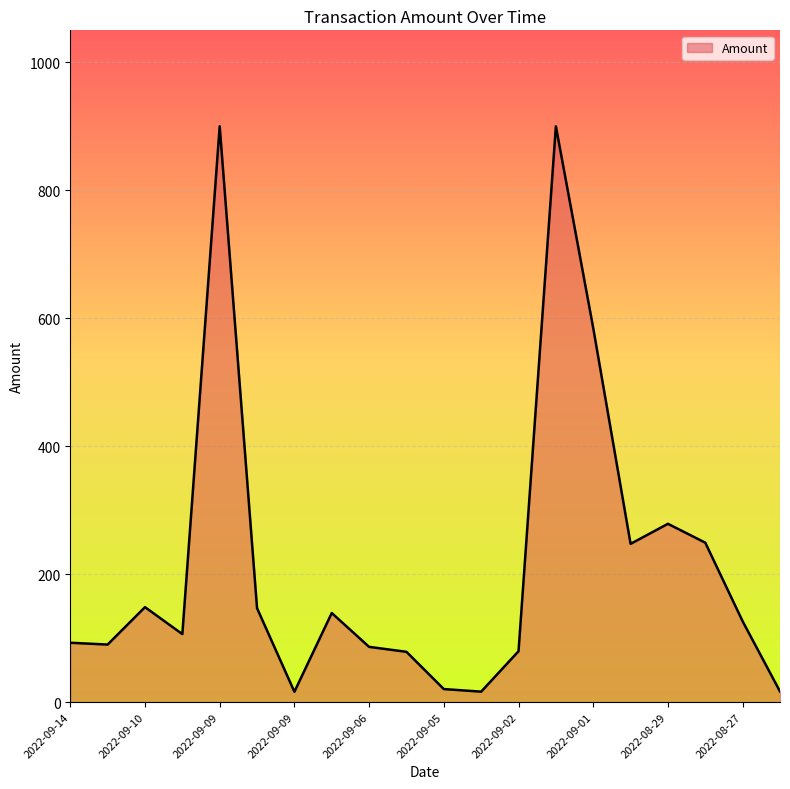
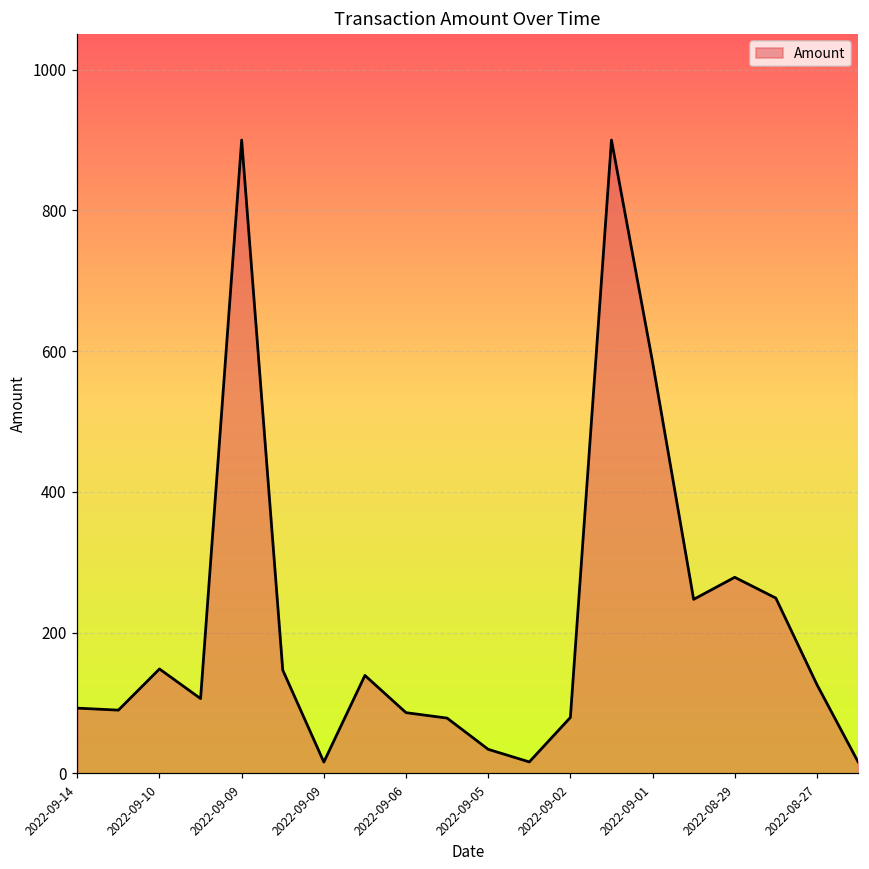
  {
    "2022-09-14": 90,
-   "2022-09-05": 20,
+   "2022-09-05": 30,
    "2022-09-01": 580
  }
